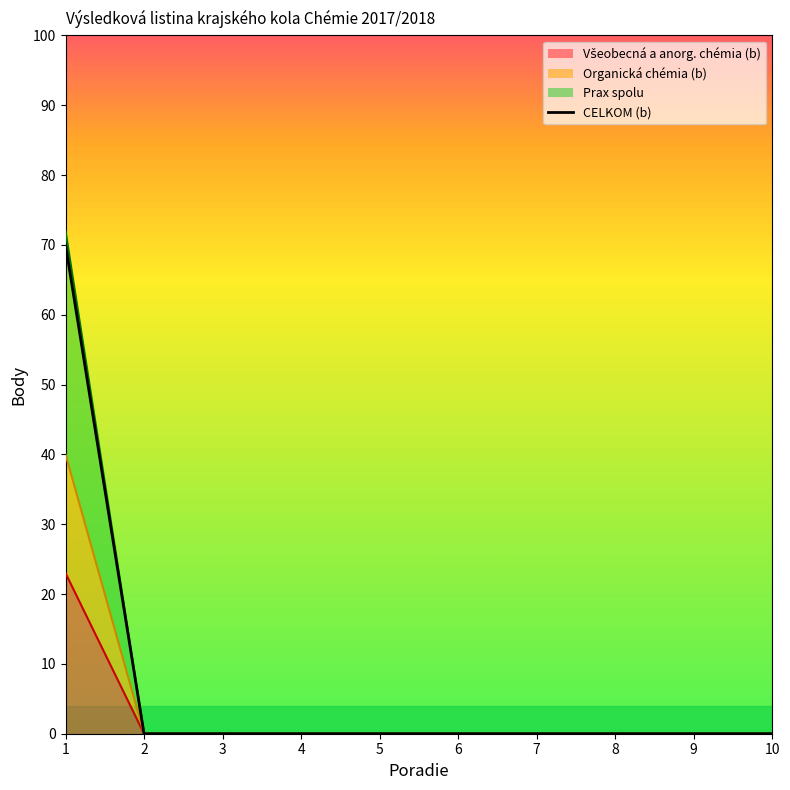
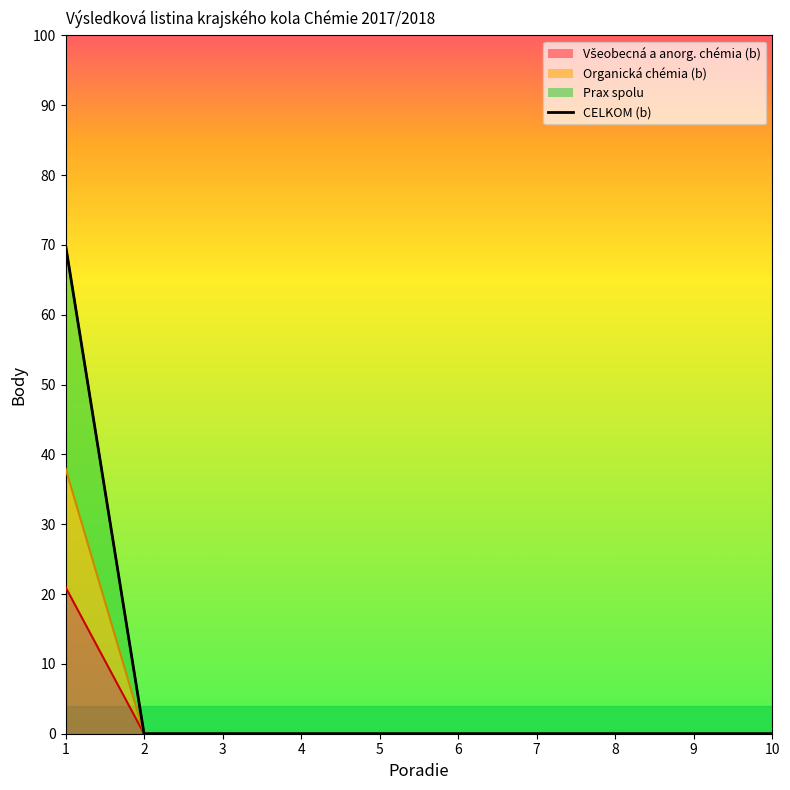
  {
    "Všeobecná a anorg. chémia (b)": {
-     "1": 23
+     "1": 21
    },
    "Prax spolu": {
      "1": 70
    }
  }
